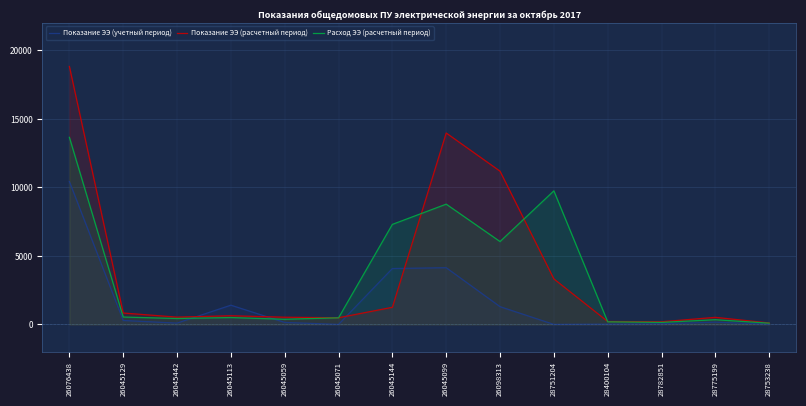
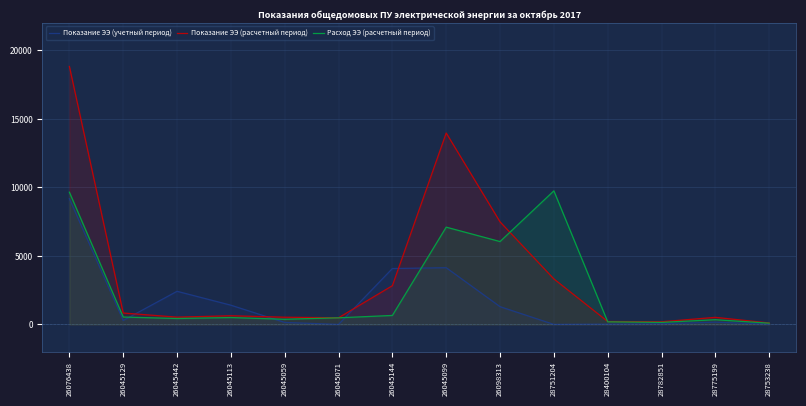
  {
    "Показание ЭЭ (учетный период)": {
-     "26076438": 10400,
+     "26076438": 9200,
      "26045129": 300,
-     "26045442": 100,
+     "26045442": 2400,
      "26045113": 1400,
      "26045059": 100,
      "26045071": 0,
      "26045144": 4100,
      "26045099": 4100,
      "26098313": 1300,
      "28751204": 0
    },
    "Показание ЭЭ (расчетный период)": {
      "26076438": 18800,
      "26045129": 800,
-     "26045144": 1300,
+     "26045144": 2800,
      "26045099": 14000,
-     "26098313": 11200,
+     "26098313": 7500,
      "28751204": 3300
    },
    "Расход ЭЭ (расчетный период)": {
-     "26076438": 13700,
+     "26076438": 9700,
      "26045129": 500,
-     "26045144": 7300,
-     "26045099": 8800,
+     "26045144": 700,
+     "26045099": 7100,
      "26098313": 6100,
      "28751204": 9800
    }
  }
